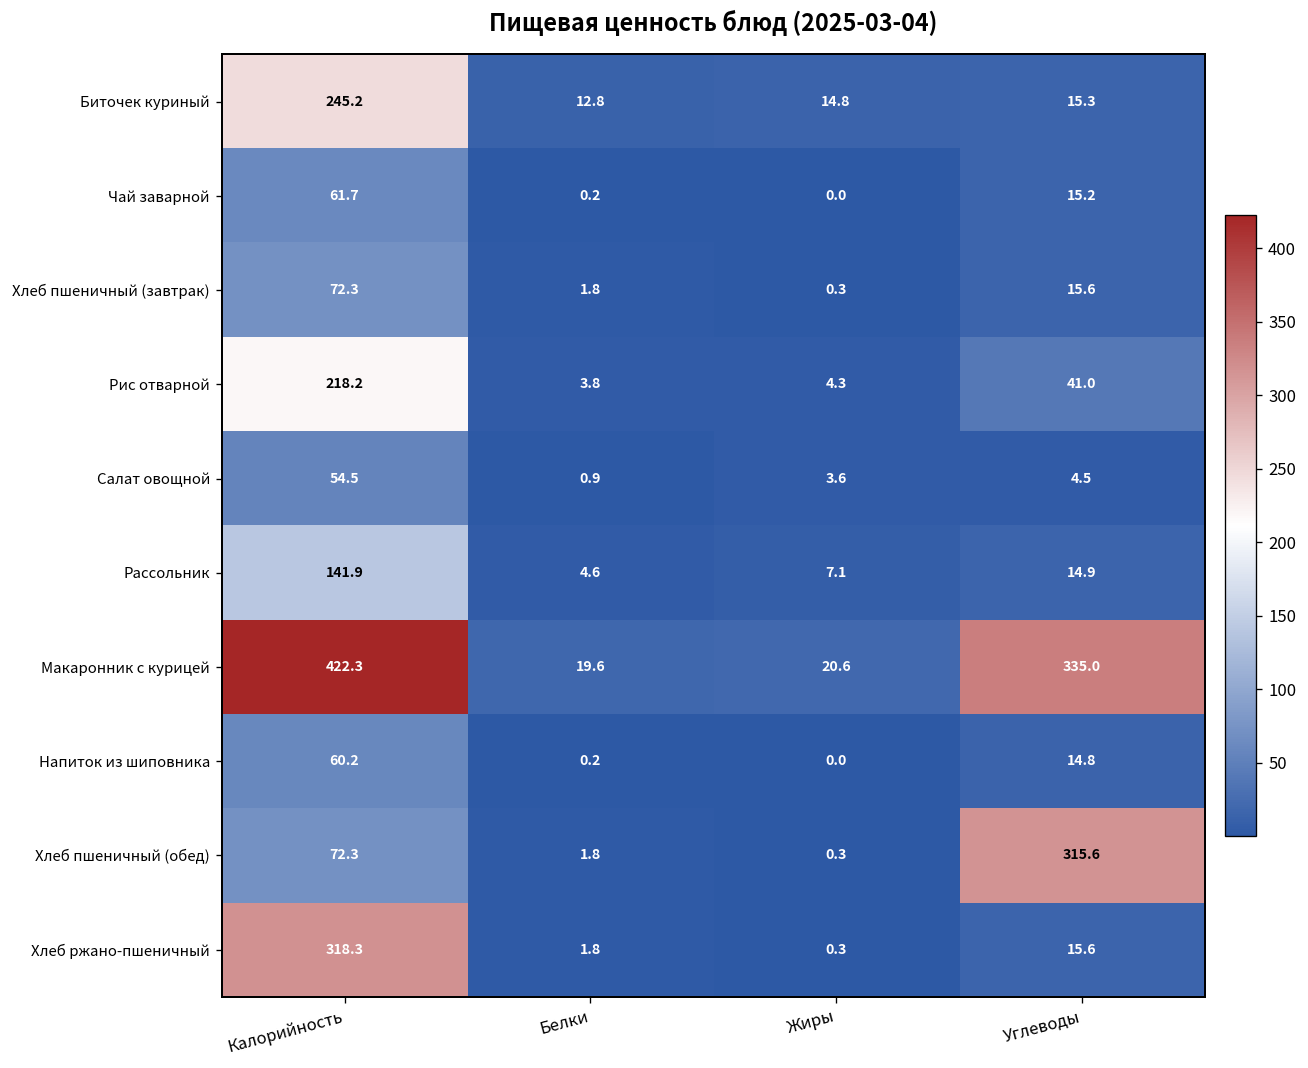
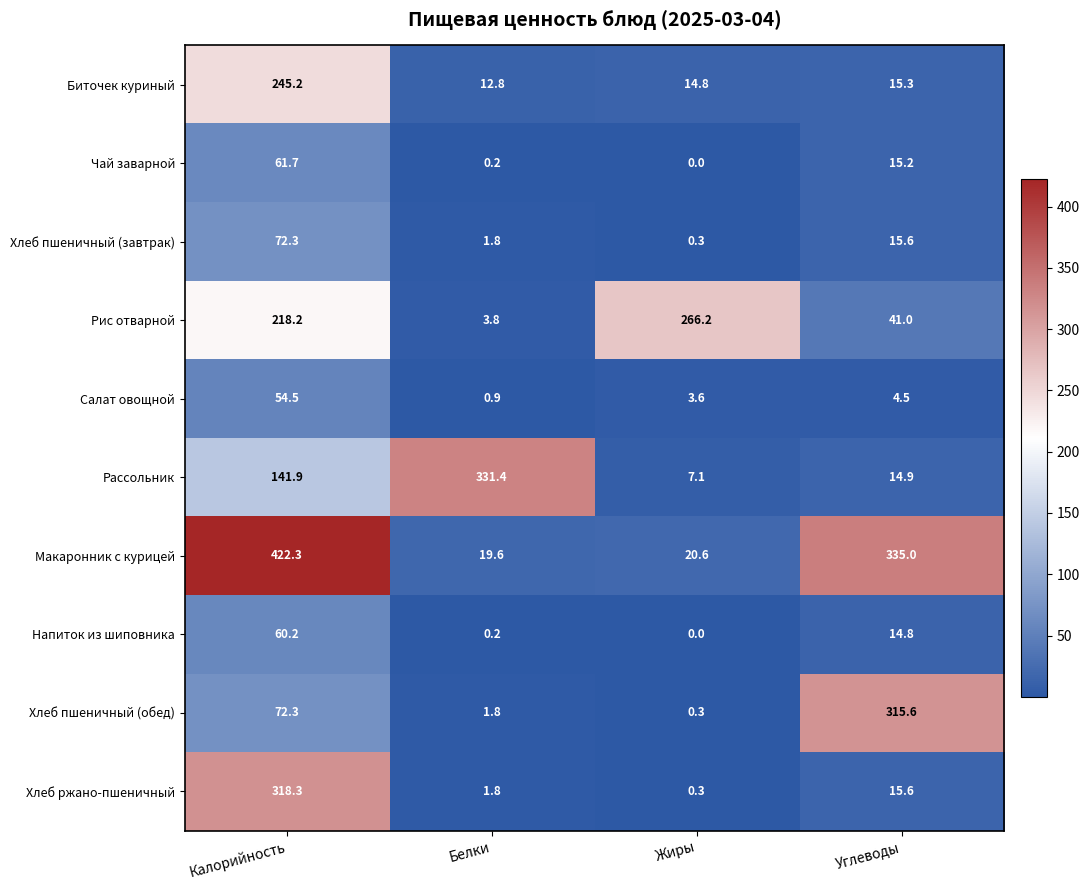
  {
    "Биточек куриный": {
      "Калорийность": 245.2,
      "Белки": 12.8,
      "Жиры": 14.8,
      "Углеводы": 15.3
    },
    "Чай заварной": {
      "Калорийность": 61.7,
      "Белки": 0.2,
      "Жиры": 0.0,
      "Углеводы": 15.2
    },
    "Хлеб пшеничный (завтрак)": {
      "Калорийность": 72.3,
      "Белки": 1.8,
      "Жиры": 0.3,
      "Углеводы": 15.6
    },
    "Рис отварной": {
      "Калорийность": 218.2,
      "Белки": 3.8,
-     "Жиры": 4.3,
+     "Жиры": 266.2,
      "Углеводы": 41.0
    },
    "Салат овощной": {
      "Калорийность": 54.5,
      "Белки": 0.9,
      "Жиры": 3.6,
      "Углеводы": 4.5
    },
    "Рассольник": {
      "Калорийность": 141.9,
-     "Белки": 4.6,
+     "Белки": 331.4,
      "Жиры": 7.1,
      "Углеводы": 14.9
    },
    "Макаронник с курицей": {
      "Калорийность": 422.3,
      "Белки": 19.6,
      "Жиры": 20.6,
      "Углеводы": 335.0
    },
    "Напиток из шиповника": {
      "Калорийность": 60.2,
      "Белки": 0.2,
      "Жиры": 0.0,
      "Углеводы": 14.8
    },
    "Хлеб пшеничный (обед)": {
      "Калорийность": 72.3,
      "Белки": 1.8,
      "Жиры": 0.3,
      "Углеводы": 315.6
    },
    "Хлеб ржано-пшеничный": {
      "Калорийность": 318.3,
      "Белки": 1.8,
      "Жиры": 0.3,
      "Углеводы": 15.6
    }
  }
